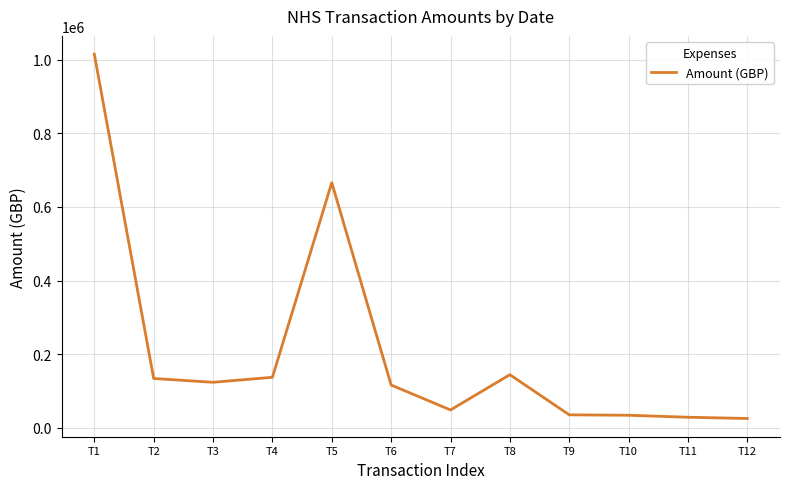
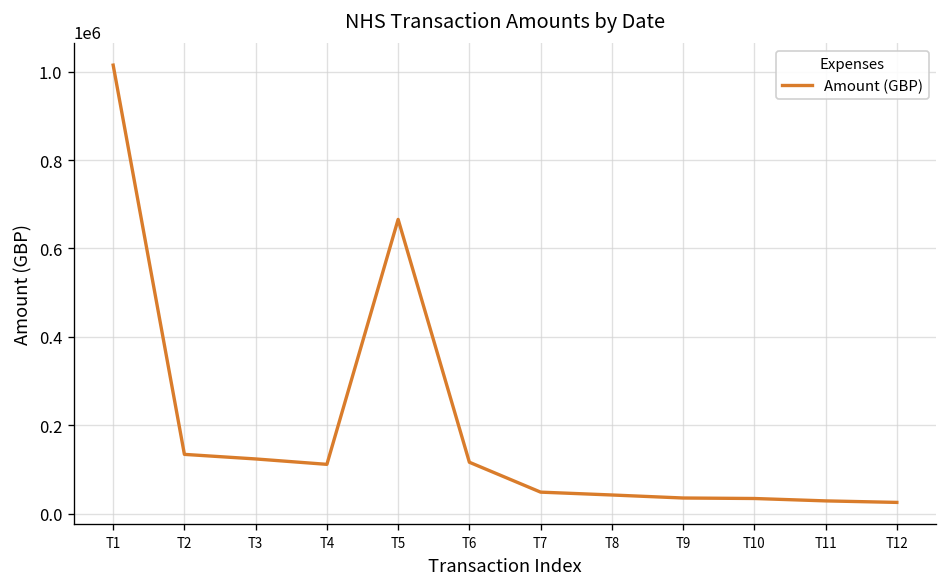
  {
    "T1": 1020000,
    "T2": 130000,
    "T3": 120000,
-   "T4": 140000,
+   "T4": 110000,
    "T5": 670000,
    "T6": 120000,
    "T7": 50000,
-   "T8": 140000,
+   "T8": 40000,
    "T9": 40000,
    "T10": 30000,
    "T11": 30000,
    "T12": 30000
  }
